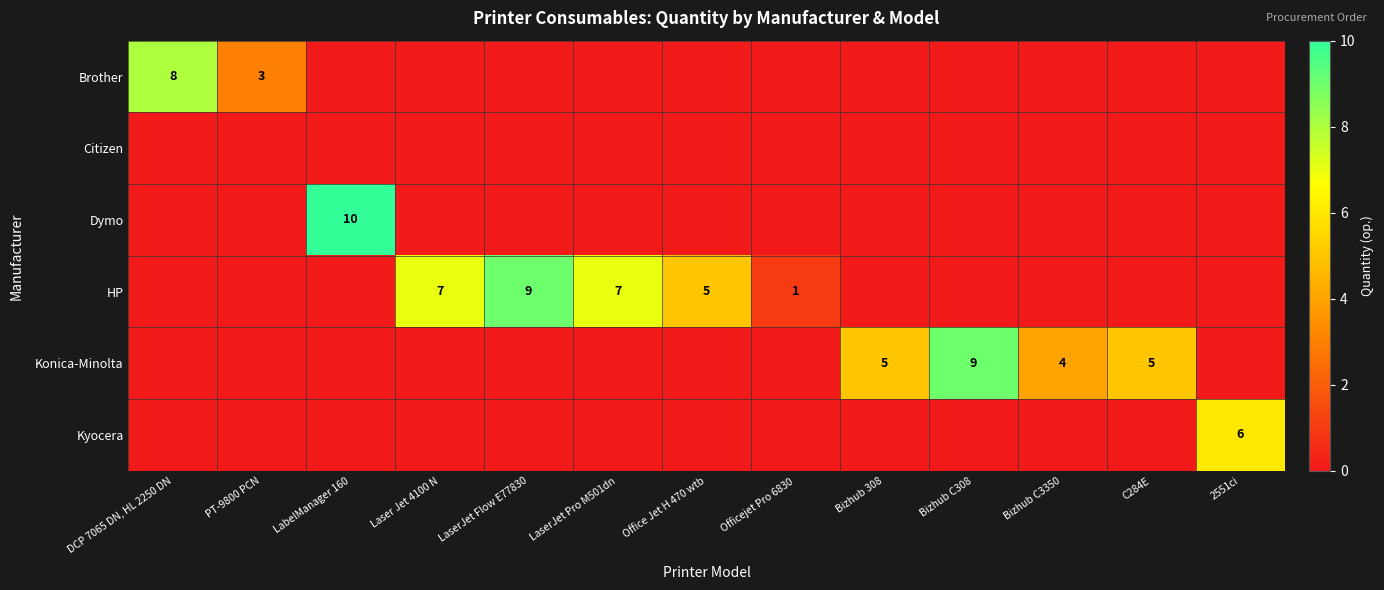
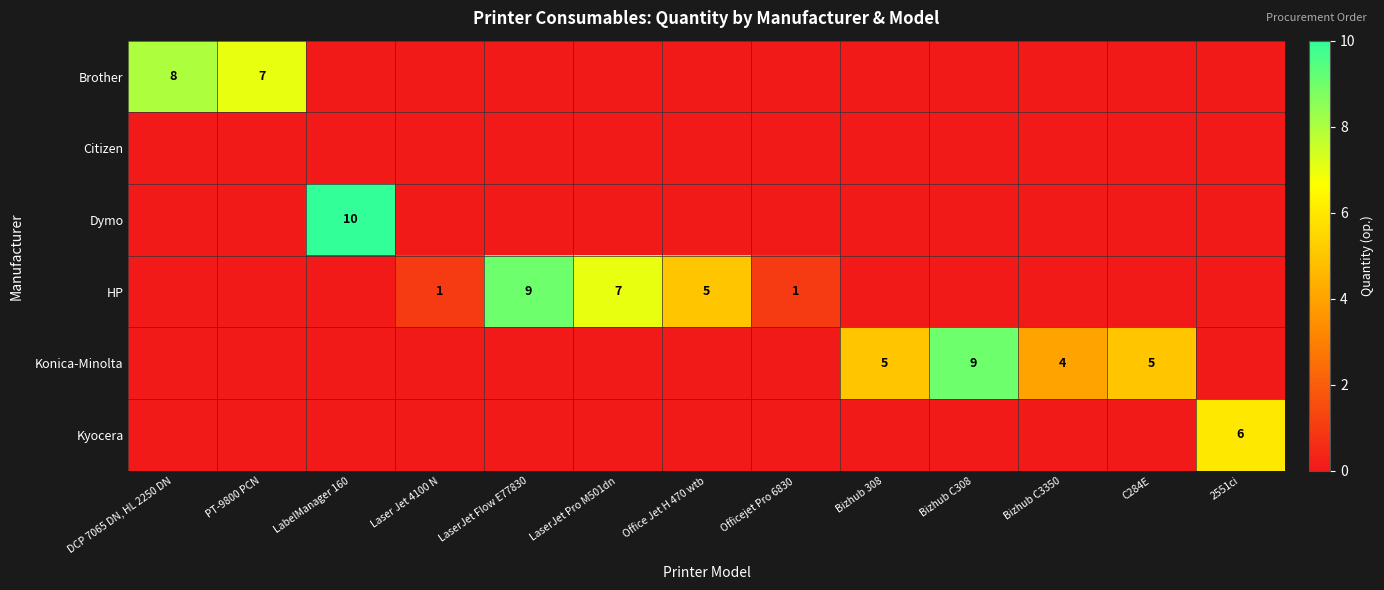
  {
    "Brother": {
      "DCP 7065 DN, HL 2250 DN": 8,
-     "PT-9800 PCN": 3
+     "PT-9800 PCN": 7
    },
    "Dymo": {
      "LabelManager 160": 10
    },
    "HP": {
-     "Laser Jet 4100 N": 7,
+     "Laser Jet 4100 N": 1,
      "LaserJet Flow E77830": 9,
      "LaserJet Pro M501dn": 7,
      "Office Jet H 470 wtb": 5,
      "Officejet Pro 6830": 1
    },
    "Konica-Minolta": {
      "Bizhub 308": 5,
      "Bizhub C308": 9,
      "Bizhub C3350": 4,
      "C284E": 5
    },
    "Kyocera": {
      "2551ci": 6
    }
  }
